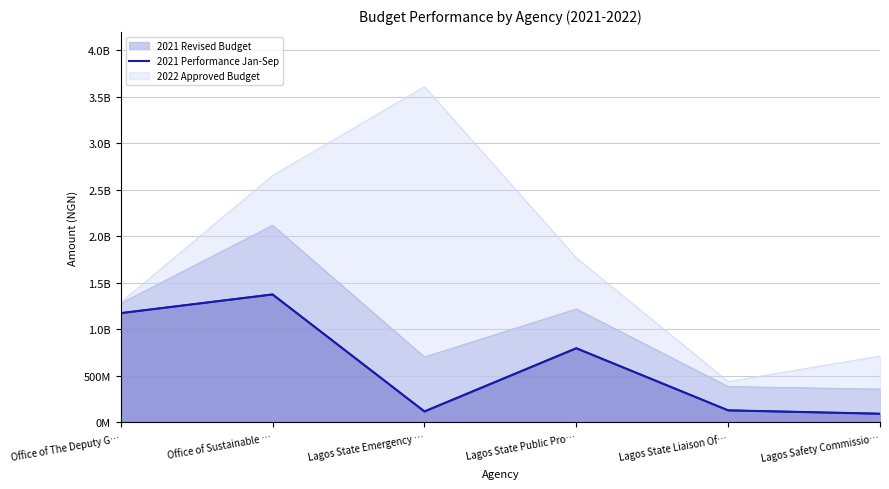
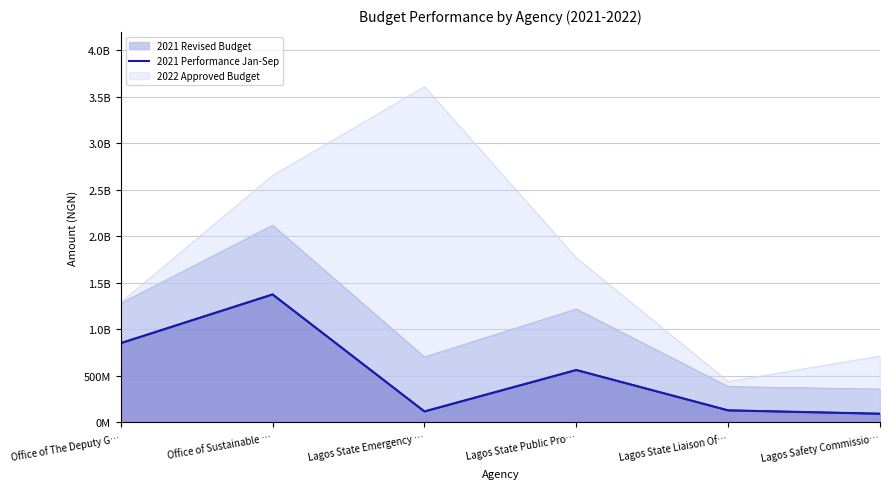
  {
    "2021 Performance Jan-Sep": {
-     "Office of The Deputy G…": 1200000000,
+     "Office of The Deputy G…": 900000000,
      "Office of Sustainable …": 1400000000,
      "Lagos State Emergency …": 100000000,
-     "Lagos State Public Pro…": 800000000,
+     "Lagos State Public Pro…": 600000000,
      "Lagos State Liaison Of…": 100000000,
      "Lagos Safety Commissio…": 100000000
    }
  }
